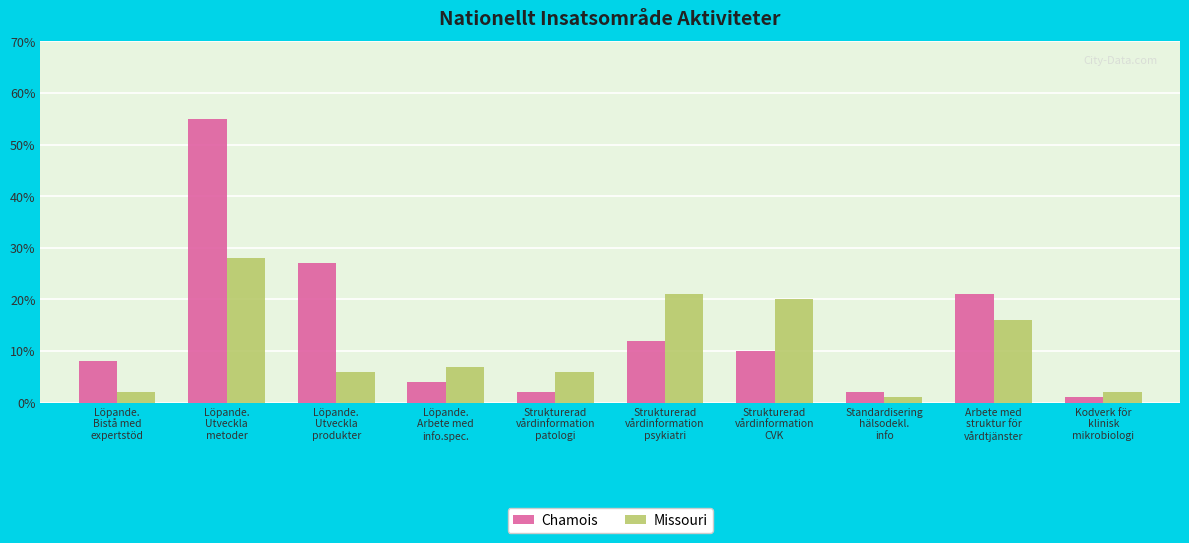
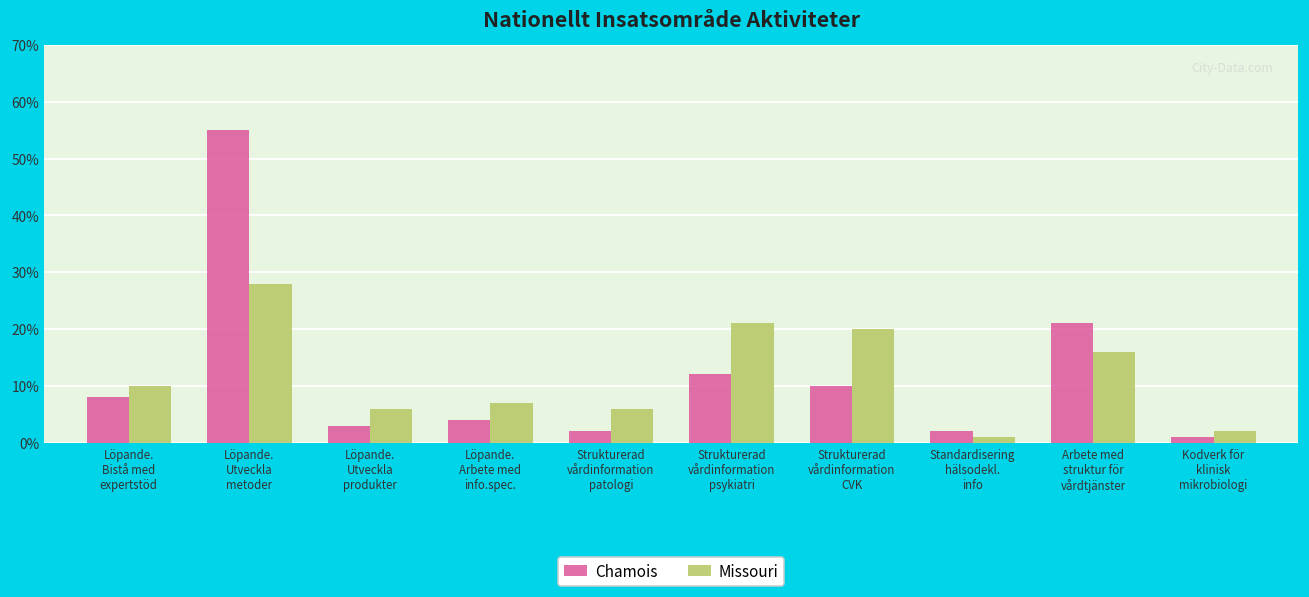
  {
    "Chamois": {
      "Löpande. Bistå med expertstöd": "8%",
      "Löpande. Utveckla metoder": "55%",
-     "Löpande. Utveckla produkter": "27%",
+     "Löpande. Utveckla produkter": "3%",
      "Löpande. Arbete med info.spec.": "4%",
      "Strukturerad vårdinformation patologi": "2%",
      "Strukturerad vårdinformation psykiatri": "12%",
      "Strukturerad vårdinformation CVK": "10%",
      "Standardisering hälsodekl. info": "2%",
      "Arbete med struktur för vårdtjänster": "21%",
      "Kodverk för klinisk mikrobiologi": "1%"
    },
    "Missouri": {
-     "Löpande. Bistå med expertstöd": "2%",
+     "Löpande. Bistå med expertstöd": "10%",
      "Löpande. Utveckla metoder": "28%",
      "Löpande. Utveckla produkter": "6%",
      "Löpande. Arbete med info.spec.": "7%",
      "Strukturerad vårdinformation patologi": "6%",
      "Strukturerad vårdinformation psykiatri": "21%",
      "Strukturerad vårdinformation CVK": "20%",
      "Standardisering hälsodekl. info": "1%",
      "Arbete med struktur för vårdtjänster": "16%",
      "Kodverk för klinisk mikrobiologi": "2%"
    }
  }
